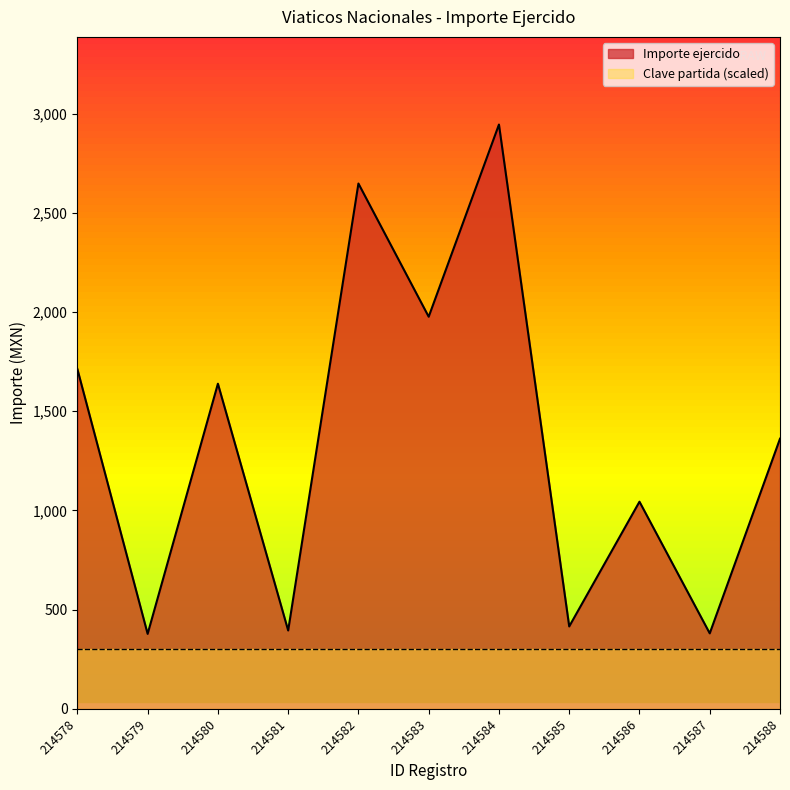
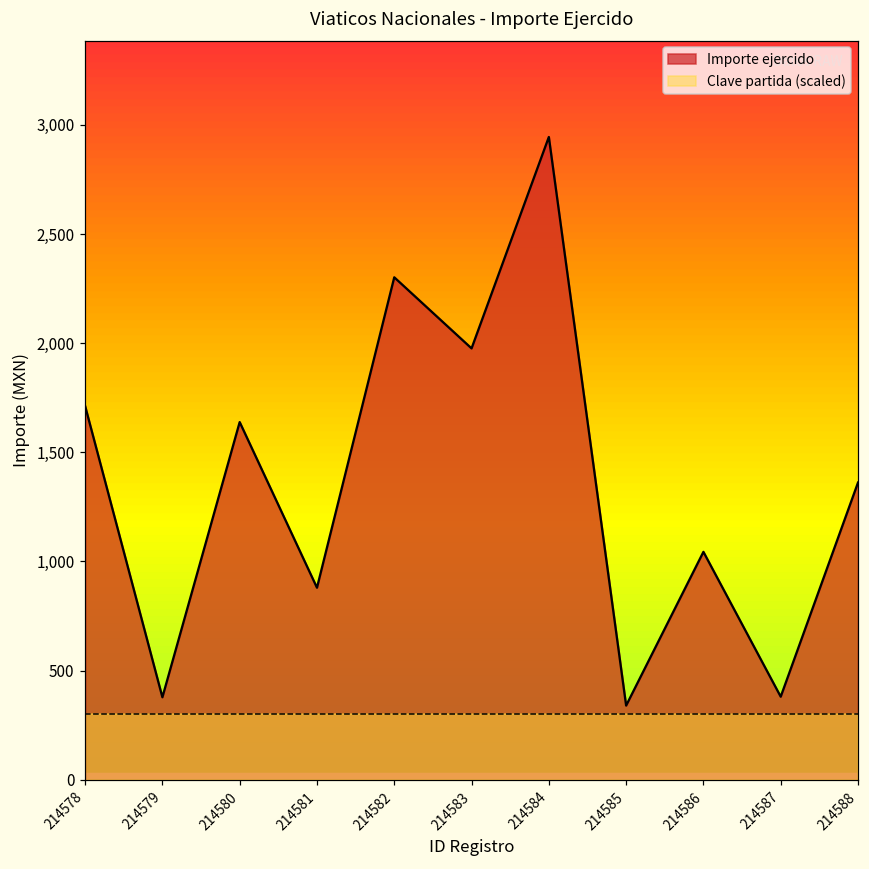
  {
    "Importe ejercido": {
      "214578": "1,710",
      "214579": "380",
      "214580": "1,640",
-     "214581": "390",
-     "214582": "2,650",
+     "214581": "880",
+     "214582": "2,300",
      "214583": "1,980",
      "214584": "2,940",
-     "214585": "420",
+     "214585": "340",
      "214586": "1,040",
      "214587": "380",
      "214588": "1,360"
    },
    "Clave partida (scaled)": {
      "214578": "300",
      "214579": "300",
      "214580": "300",
      "214581": "300",
      "214582": "300",
      "214583": "300",
      "214584": "300",
      "214585": "300",
      "214586": "300",
      "214587": "300",
      "214588": "300"
    }
  }
